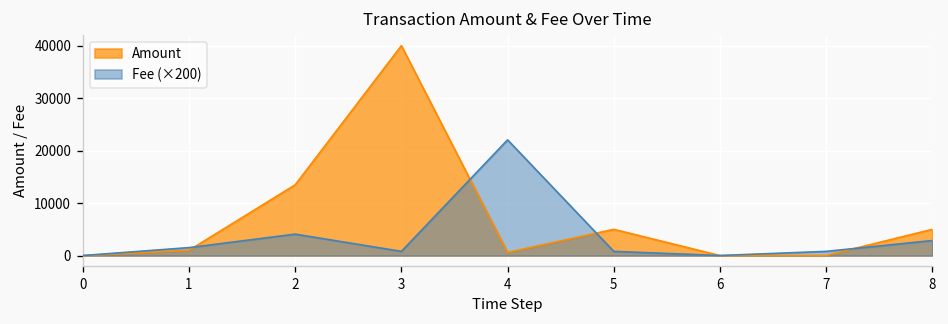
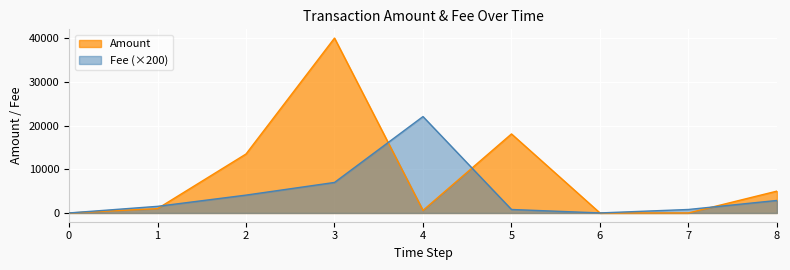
  {
    "Amount": {
      "2": 13000,
      "3": 40000,
      "4": 1000,
-     "5": 5000,
+     "5": 18000,
      "7": 0,
      "8": 5000
    },
    "Fee (×200)": {
      "2": 4000,
-     "3": 1000,
+     "3": 7000,
      "4": 22000,
      "5": 1000,
      "7": 1000,
      "8": 3000
    }
  }
